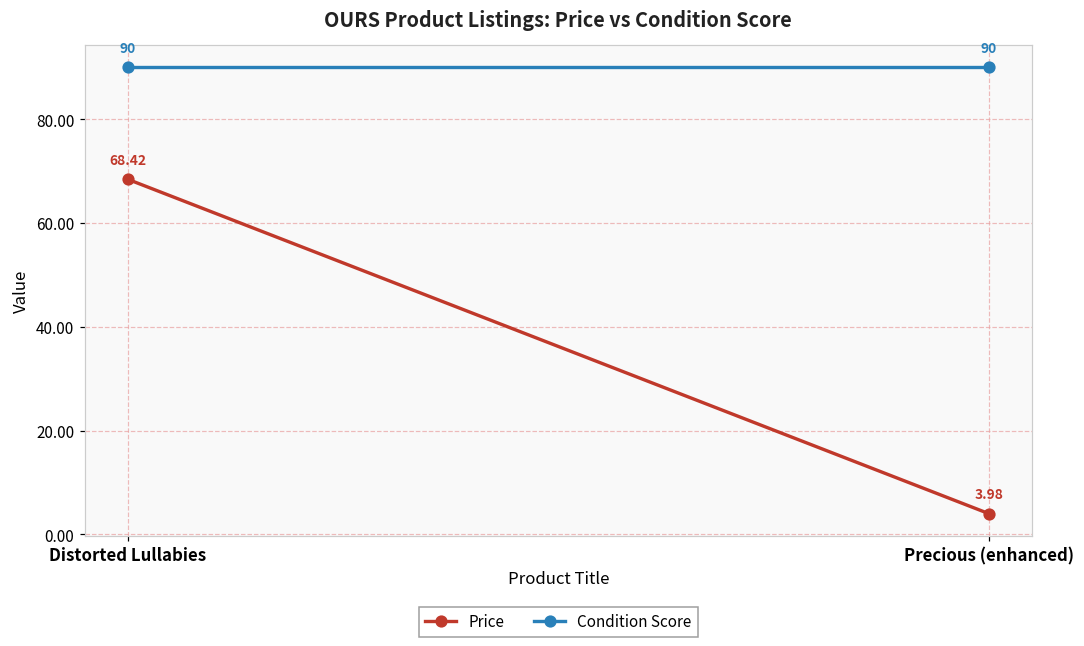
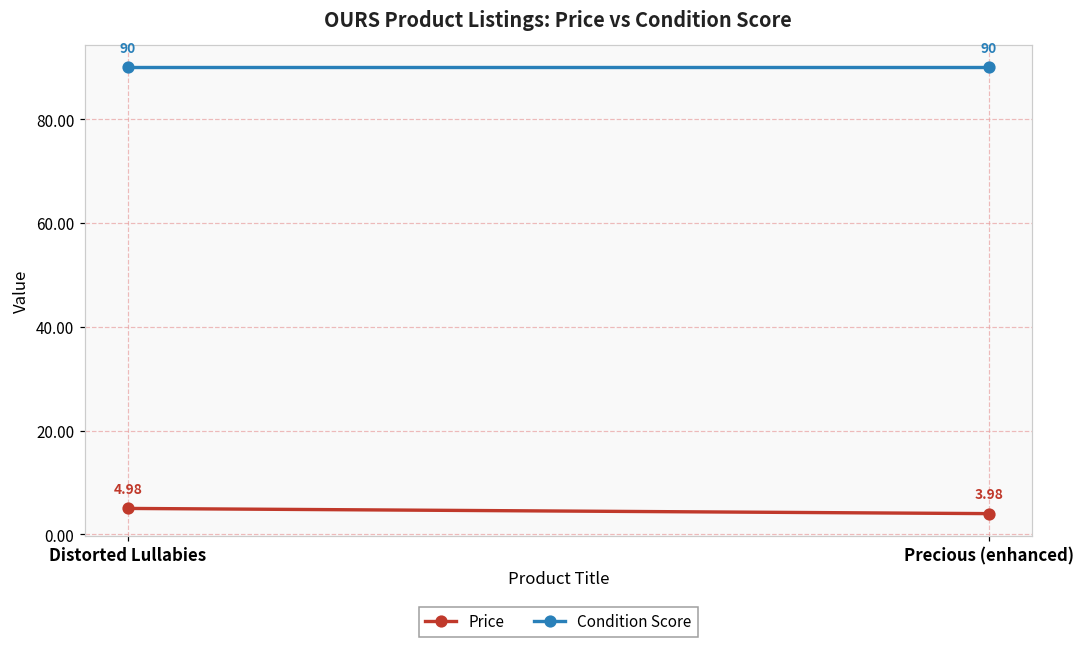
  {
    "Price": {
-     "Distorted Lullabies": 68.42,
+     "Distorted Lullabies": 4.98,
      "Precious (enhanced)": 3.98
    },
    "Condition Score": {
      "Distorted Lullabies": 90,
      "Precious (enhanced)": 90
    }
  }
